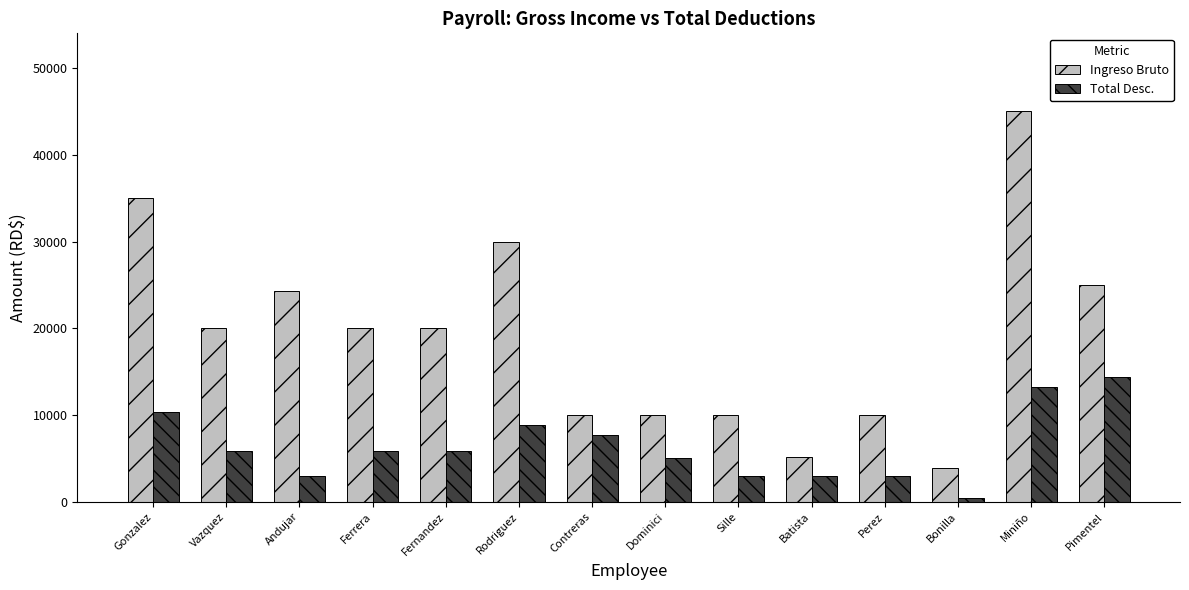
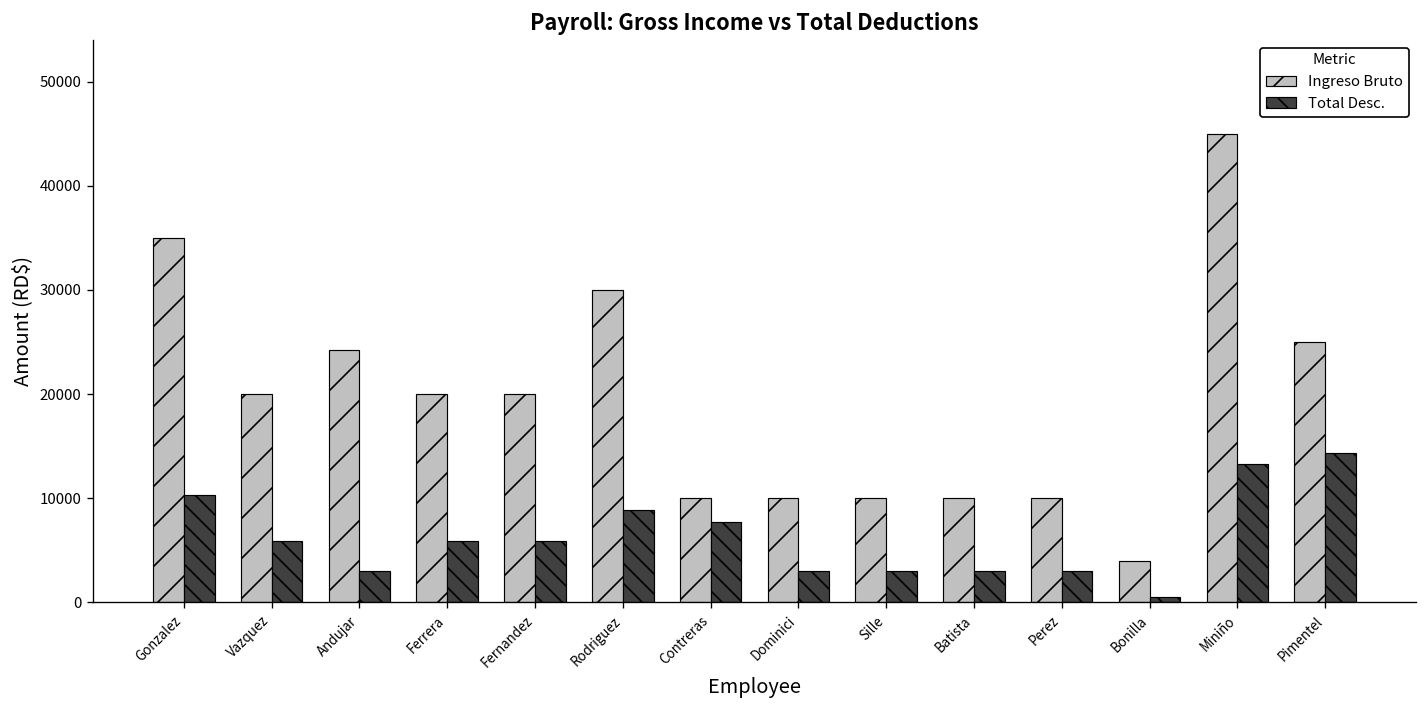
  {
    "Ingreso Bruto": {
      "Gonzalez": 35000,
      "Vazquez": 20000,
      "Andujar": 24000,
      "Ferrera": 20000,
      "Fernandez": 20000,
      "Rodriguez": 30000,
      "Contreras": 10000,
      "Dominici": 10000,
      "Sille": 10000,
-     "Batista": 5000,
+     "Batista": 10000,
      "Perez": 10000,
      "Bonilla": 4000,
      "Miniño": 45000,
      "Pimentel": 25000
    },
    "Total Desc.": {
      "Gonzalez": 10000,
      "Vazquez": 6000,
      "Andujar": 3000,
      "Ferrera": 6000,
      "Fernandez": 6000,
      "Rodriguez": 9000,
      "Contreras": 8000,
-     "Dominici": 5000,
+     "Dominici": 3000,
      "Sille": 3000,
      "Batista": 3000,
      "Perez": 3000,
      "Bonilla": 1000,
      "Miniño": 13000,
      "Pimentel": 14000
    }
  }
